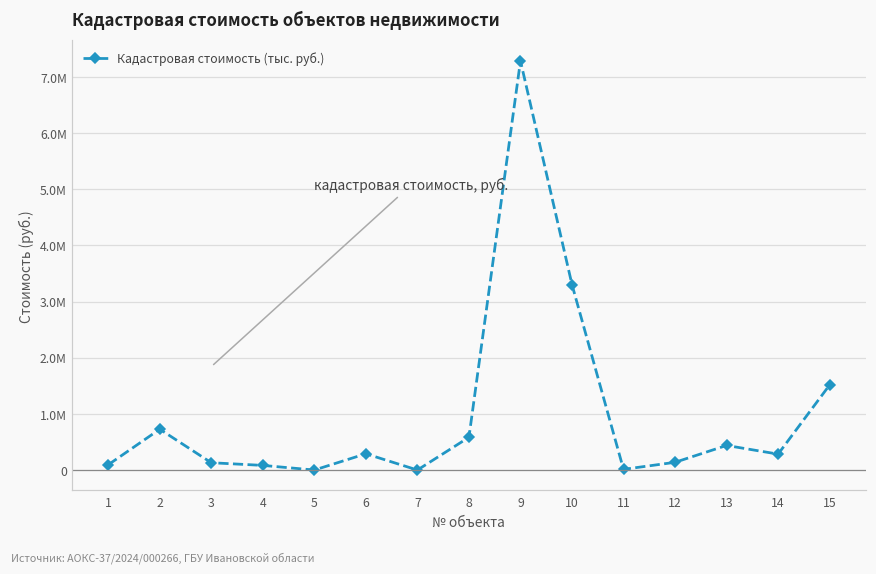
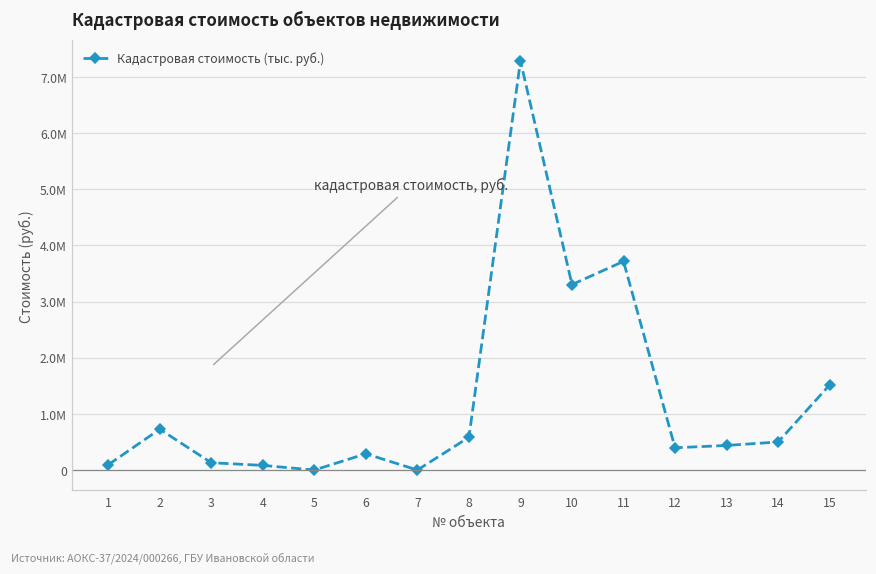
  {
    "1": 100000,
    "2": 700000,
    "3": 100000,
    "4": 100000,
    "5": 0,
    "6": 300000,
    "7": 0,
    "8": 600000,
    "9": 7300000,
    "10": 3300000,
-   "11": 0,
-   "12": 100000,
+   "11": 3700000,
+   "12": 400000,
    "13": 400000,
-   "14": 300000,
+   "14": 500000,
    "15": 1500000
  }
